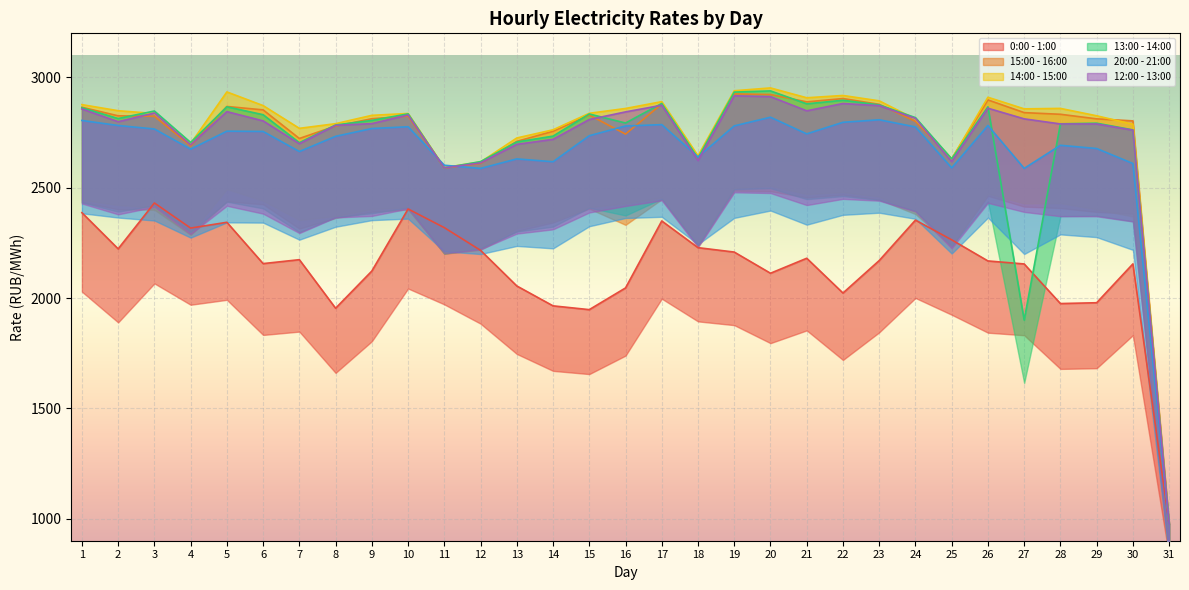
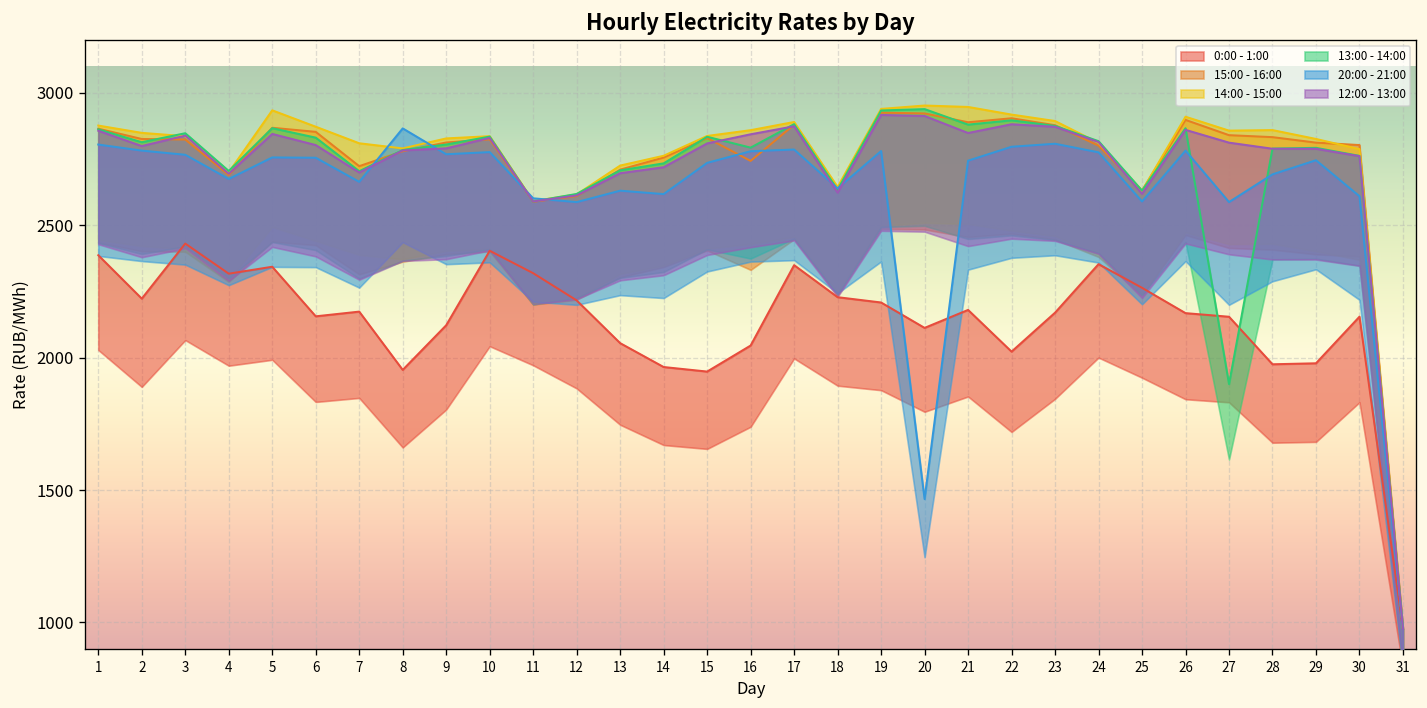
  {
    "14:00 - 15:00": {
      "1": 2880,
      "2": 2850,
      "5": 2930,
      "6": 2870,
-     "7": 2770,
+     "7": 2810,
      "9": 2830,
      "13": 2730,
      "16": 2860,
      "20": 2950,
-     "21": 2910,
+     "21": 2950,
      "22": 2920,
      "23": 2890,
      "26": 2910,
      "27": 2860,
      "28": 2860,
      "29": 2830,
      "30": 2790
    },
    "13:00 - 14:00": {
      "2": 2810,
      "6": 2830,
      "14": 2730,
      "16": 2790,
      "20": 2940,
      "27": 1900
    },
    "20:00 - 21:00": {
      "1": 2810,
      "2": 2780,
      "3": 2770,
      "4": 2680,
      "5": 2760,
      "6": 2760,
      "7": 2660,
-     "8": 2730,
+     "8": 2870,
      "9": 2770,
      "10": 2780,
      "12": 2590,
      "13": 2630,
      "14": 2620,
      "15": 2740,
      "16": 2780,
      "17": 2790,
      "19": 2780,
-     "20": 2820,
+     "20": 1470,
      "21": 2740,
      "22": 2800,
      "23": 2810,
      "24": 2780,
      "25": 2590,
      "26": 2780,
      "27": 2590,
      "28": 2690,
-     "29": 2680,
+     "29": 2750,
      "30": 2610
    },
    "12:00 - 13:00": {
      "2": 2800,
      "5": 2850,
      "6": 2800,
      "9": 2790,
      "14": 2720,
      "15": 2810,
      "16": 2840,
      "21": 2850,
      "22": 2880,
      "25": 2620,
      "27": 2810
    }
  }
